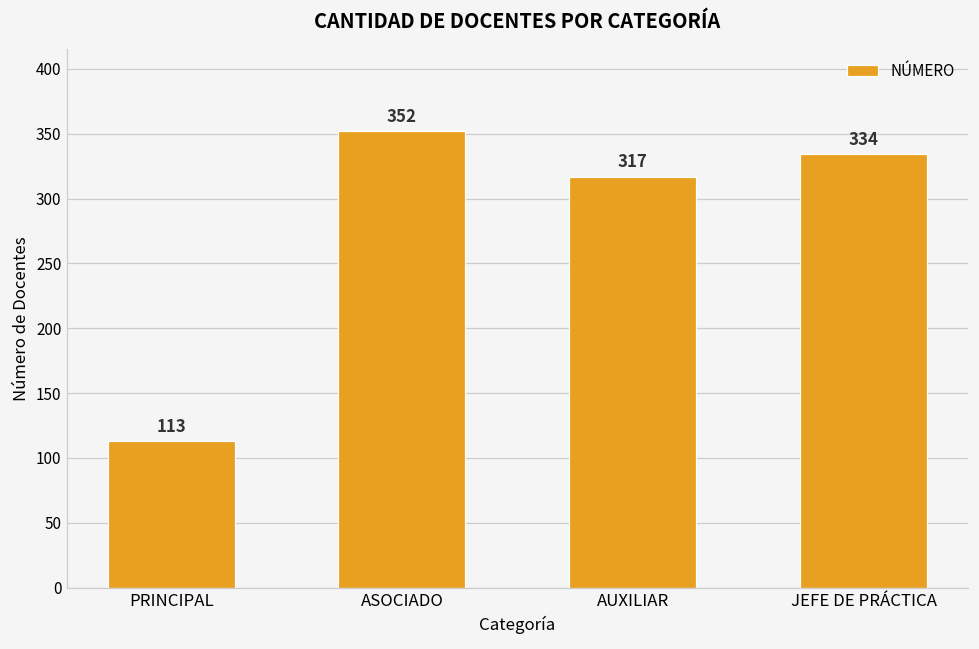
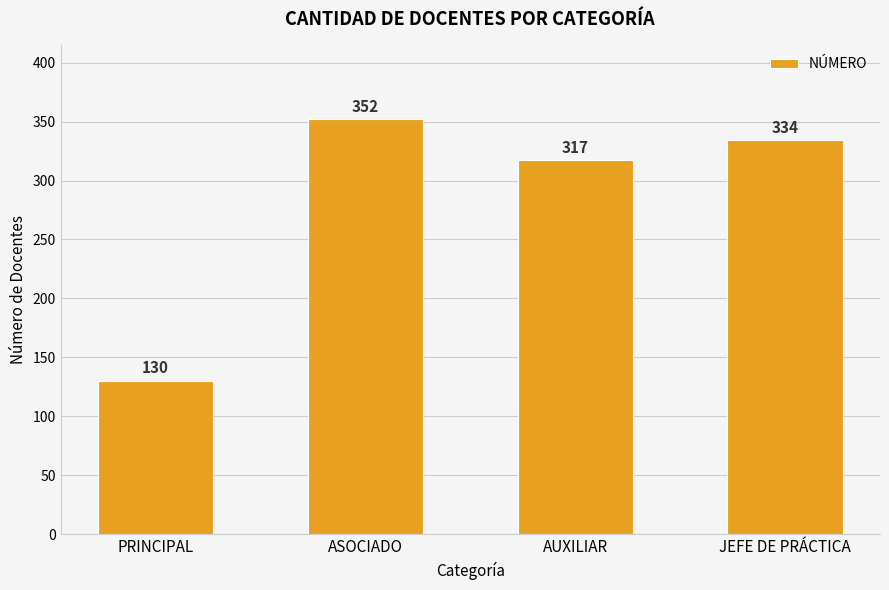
  {
-   "PRINCIPAL": 113,
+   "PRINCIPAL": 130,
    "ASOCIADO": 352,
    "AUXILIAR": 317,
    "JEFE DE PRÁCTICA": 334
  }
